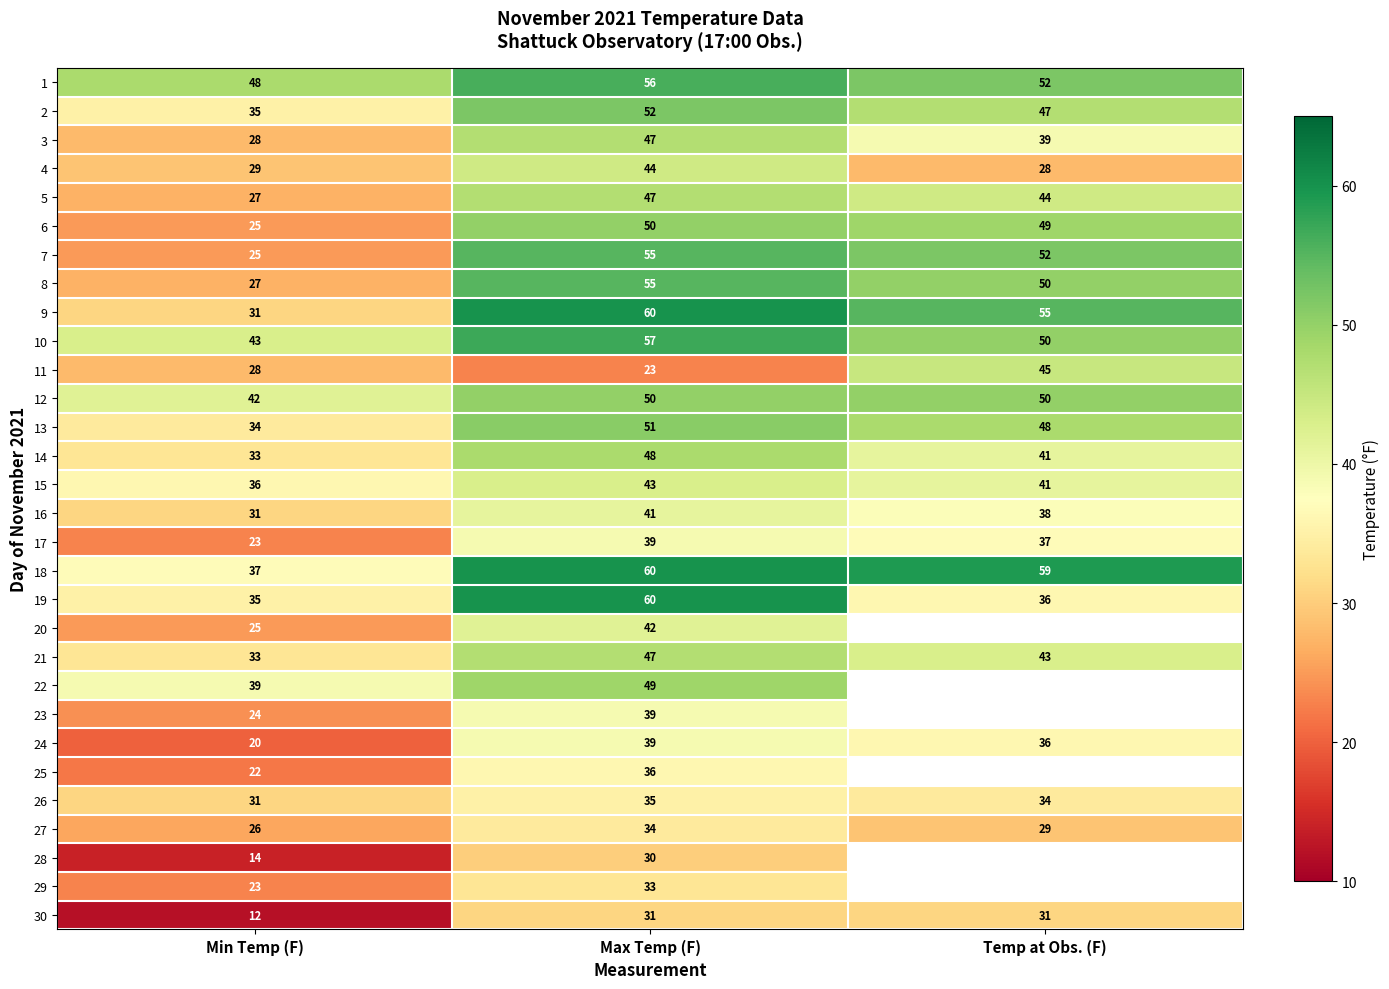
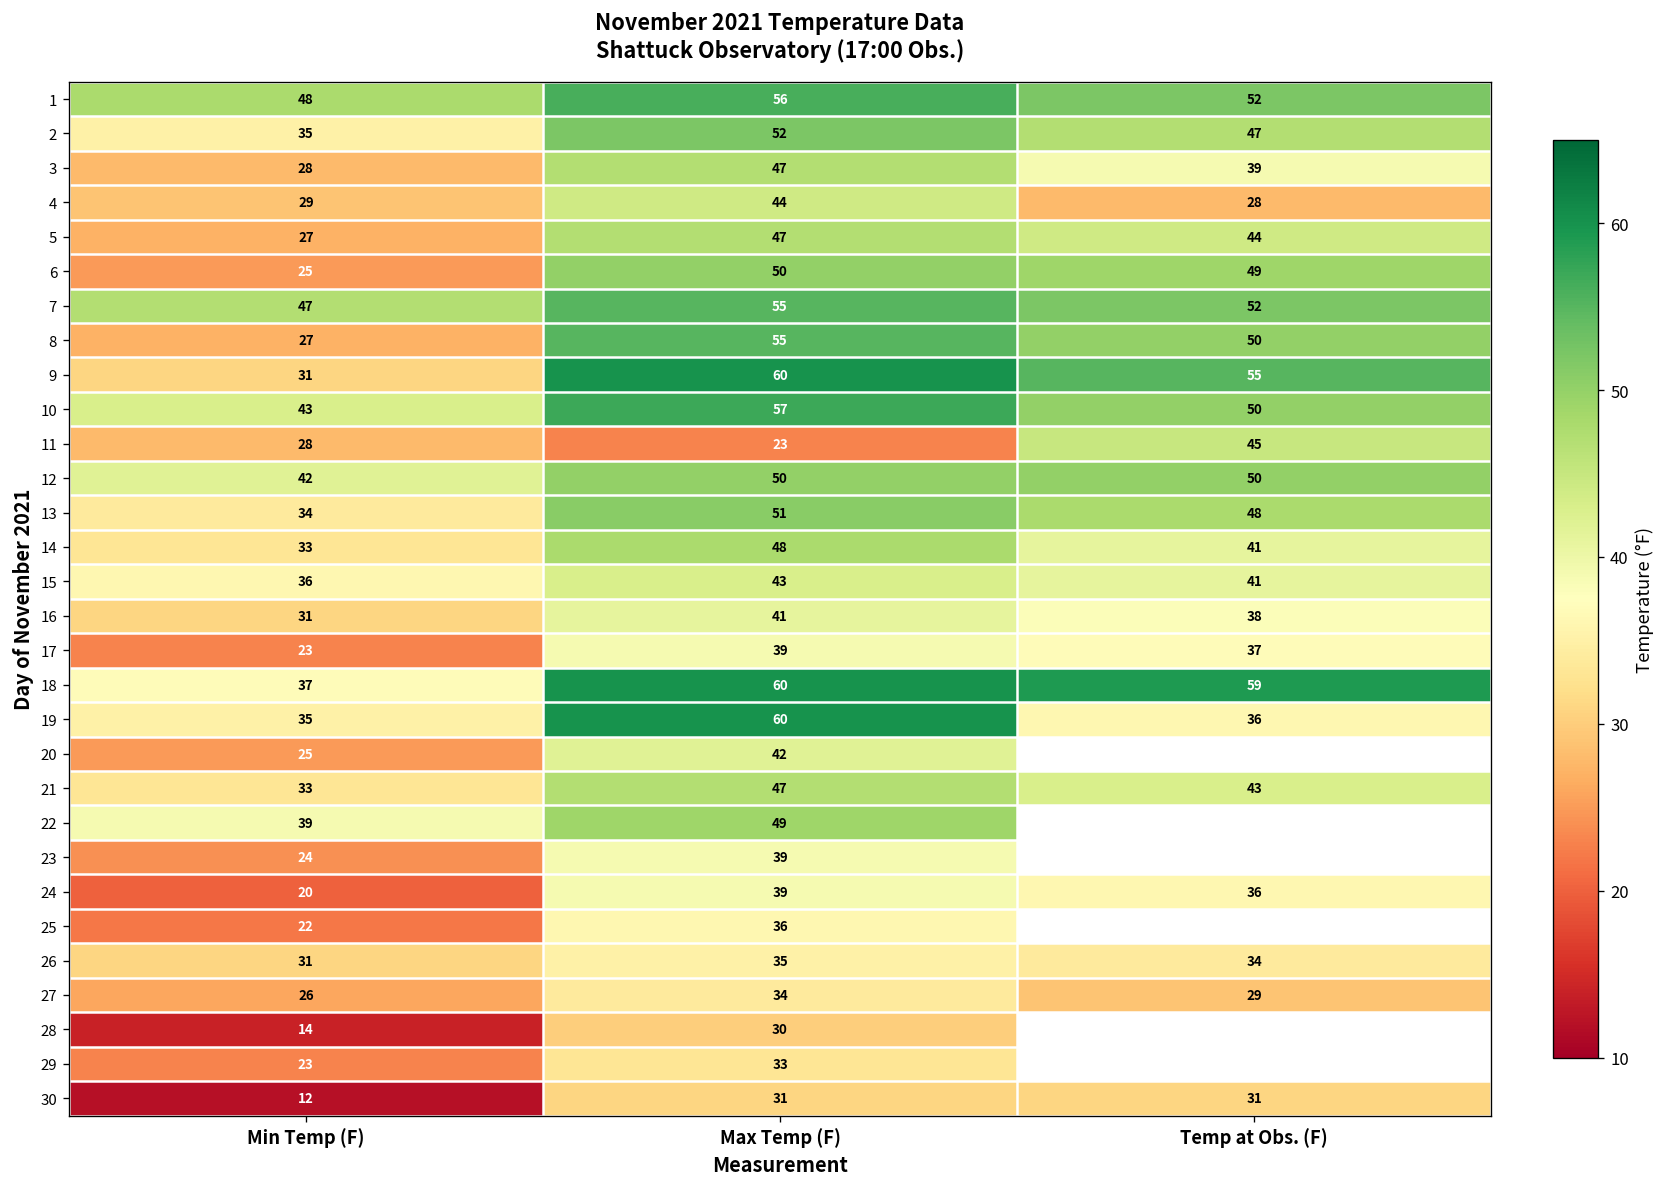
  {
    "1": {
      "Min Temp (F)": 48,
      "Max Temp (F)": 56,
      "Temp at Obs. (F)": 52
    },
    "2": {
      "Min Temp (F)": 35,
      "Max Temp (F)": 52,
      "Temp at Obs. (F)": 47
    },
    "3": {
      "Min Temp (F)": 28,
      "Max Temp (F)": 47,
      "Temp at Obs. (F)": 39
    },
    "4": {
      "Min Temp (F)": 29,
      "Max Temp (F)": 44,
      "Temp at Obs. (F)": 28
    },
    "5": {
      "Min Temp (F)": 27,
      "Max Temp (F)": 47,
      "Temp at Obs. (F)": 44
    },
    "6": {
      "Min Temp (F)": 25,
      "Max Temp (F)": 50,
      "Temp at Obs. (F)": 49
    },
    "7": {
-     "Min Temp (F)": 25,
+     "Min Temp (F)": 47,
      "Max Temp (F)": 55,
      "Temp at Obs. (F)": 52
    },
    "8": {
      "Min Temp (F)": 27,
      "Max Temp (F)": 55,
      "Temp at Obs. (F)": 50
    },
    "9": {
      "Min Temp (F)": 31,
      "Max Temp (F)": 60,
      "Temp at Obs. (F)": 55
    },
    "10": {
      "Min Temp (F)": 43,
      "Max Temp (F)": 57,
      "Temp at Obs. (F)": 50
    },
    "11": {
      "Min Temp (F)": 28,
      "Max Temp (F)": 23,
      "Temp at Obs. (F)": 45
    },
    "12": {
      "Min Temp (F)": 42,
      "Max Temp (F)": 50,
      "Temp at Obs. (F)": 50
    },
    "13": {
      "Min Temp (F)": 34,
      "Max Temp (F)": 51,
      "Temp at Obs. (F)": 48
    },
    "14": {
      "Min Temp (F)": 33,
      "Max Temp (F)": 48,
      "Temp at Obs. (F)": 41
    },
    "15": {
      "Min Temp (F)": 36,
      "Max Temp (F)": 43,
      "Temp at Obs. (F)": 41
    },
    "16": {
      "Min Temp (F)": 31,
      "Max Temp (F)": 41,
      "Temp at Obs. (F)": 38
    },
    "17": {
      "Min Temp (F)": 23,
      "Max Temp (F)": 39,
      "Temp at Obs. (F)": 37
    },
    "18": {
      "Min Temp (F)": 37,
      "Max Temp (F)": 60,
      "Temp at Obs. (F)": 59
    },
    "19": {
      "Min Temp (F)": 35,
      "Max Temp (F)": 60,
      "Temp at Obs. (F)": 36
    },
    "20": {
      "Min Temp (F)": 25,
      "Max Temp (F)": 42
    },
    "21": {
      "Min Temp (F)": 33,
      "Max Temp (F)": 47,
      "Temp at Obs. (F)": 43
    },
    "22": {
      "Min Temp (F)": 39,
      "Max Temp (F)": 49
    },
    "23": {
      "Min Temp (F)": 24,
      "Max Temp (F)": 39
    },
    "24": {
      "Min Temp (F)": 20,
      "Max Temp (F)": 39,
      "Temp at Obs. (F)": 36
    },
    "25": {
      "Min Temp (F)": 22,
      "Max Temp (F)": 36
    },
    "26": {
      "Min Temp (F)": 31,
      "Max Temp (F)": 35,
      "Temp at Obs. (F)": 34
    },
    "27": {
      "Min Temp (F)": 26,
      "Max Temp (F)": 34,
      "Temp at Obs. (F)": 29
    },
    "28": {
      "Min Temp (F)": 14,
      "Max Temp (F)": 30
    },
    "29": {
      "Min Temp (F)": 23,
      "Max Temp (F)": 33
    },
    "30": {
      "Min Temp (F)": 12,
      "Max Temp (F)": 31,
      "Temp at Obs. (F)": 31
    }
  }
